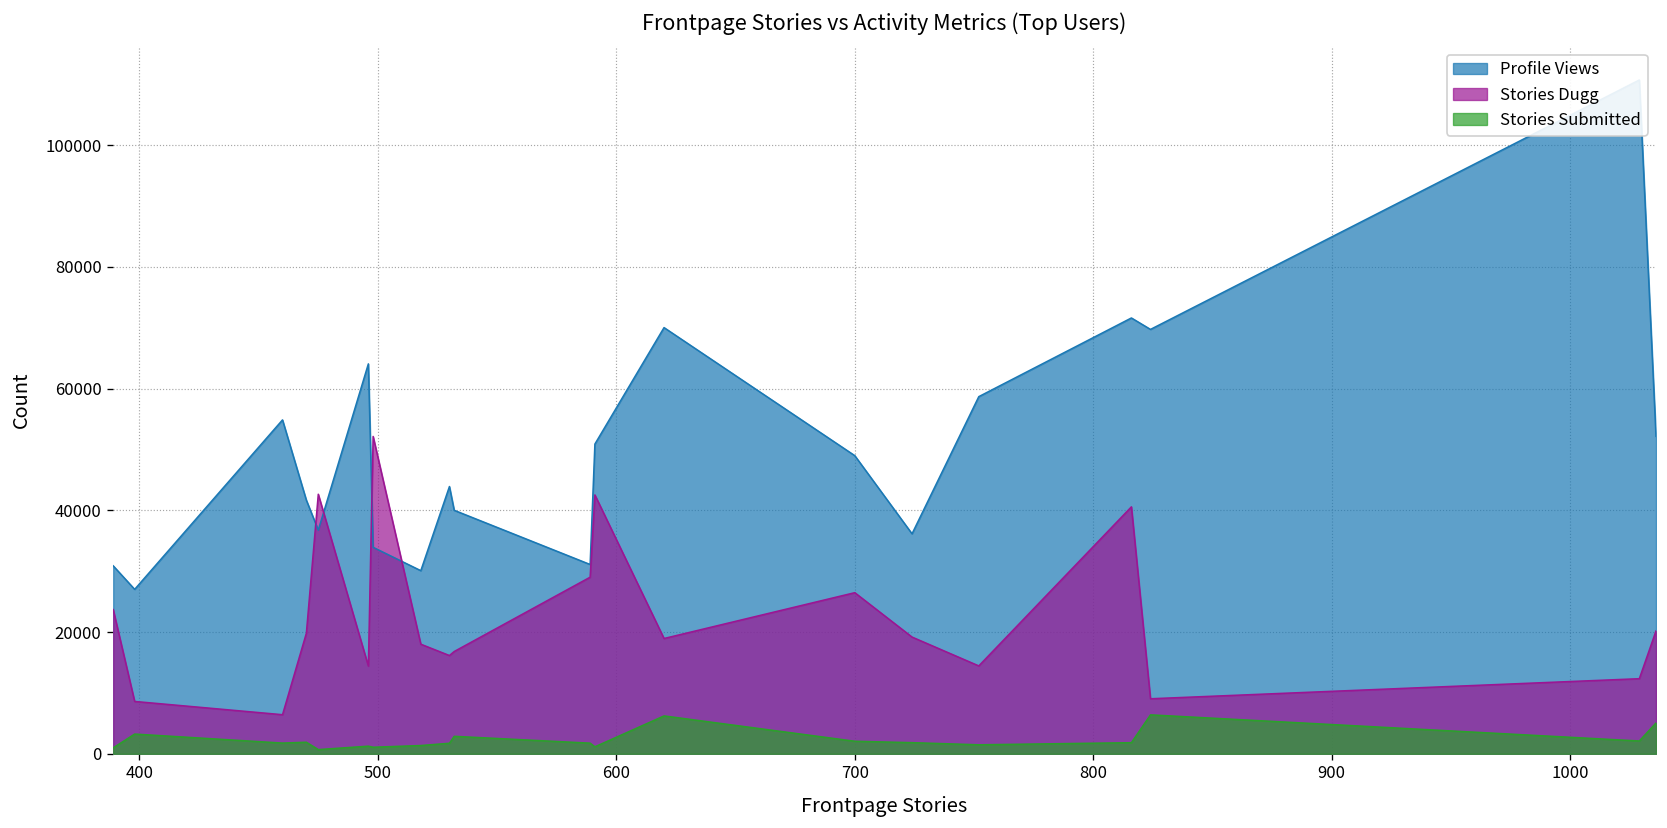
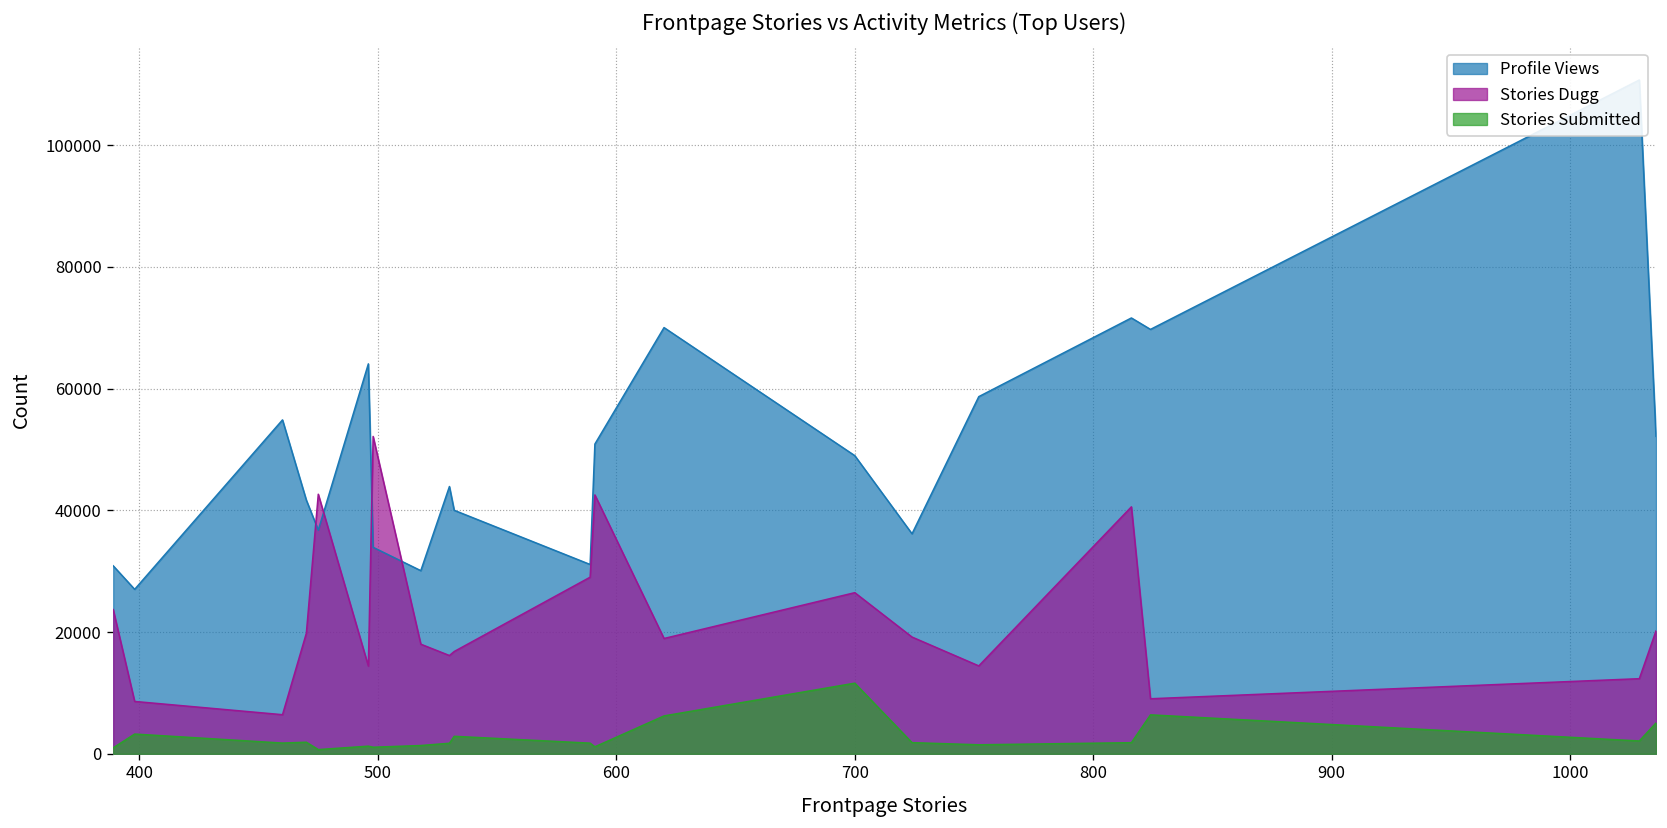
  {
    "Profile Views": {
      "700": 49000
    },
    "Stories Dugg": {
      "700": 26000
    },
    "Stories Submitted": {
-     "700": 2000
+     "700": 12000
    }
  }
